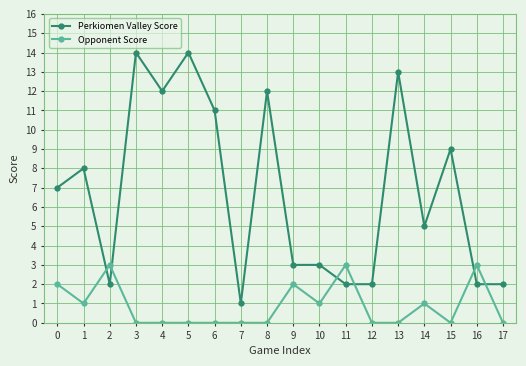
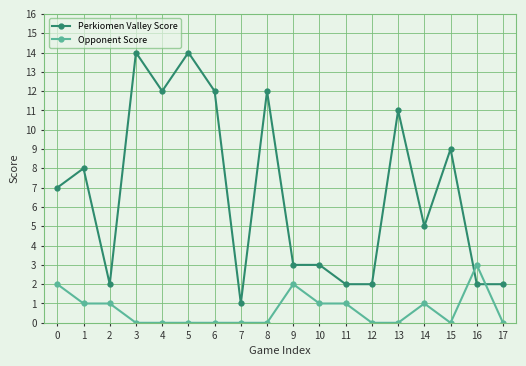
  {
    "Perkiomen Valley Score": {
      "0": 7,
      "1": 8,
      "2": 2,
      "3": 14,
      "4": 12,
      "5": 14,
-     "6": 11,
+     "6": 12,
      "7": 1,
      "8": 12,
      "9": 3,
      "10": 3,
      "11": 2,
      "12": 2,
-     "13": 13,
+     "13": 11,
      "14": 5,
      "15": 9,
      "16": 2,
      "17": 2
    },
    "Opponent Score": {
      "0": 2,
      "1": 1,
-     "2": 3,
+     "2": 1,
      "3": 0,
      "4": 0,
      "5": 0,
      "6": 0,
      "7": 0,
      "8": 0,
      "9": 2,
      "10": 1,
-     "11": 3,
+     "11": 1,
      "12": 0,
      "13": 0,
      "14": 1,
      "15": 0,
      "16": 3,
      "17": 0
    }
  }
